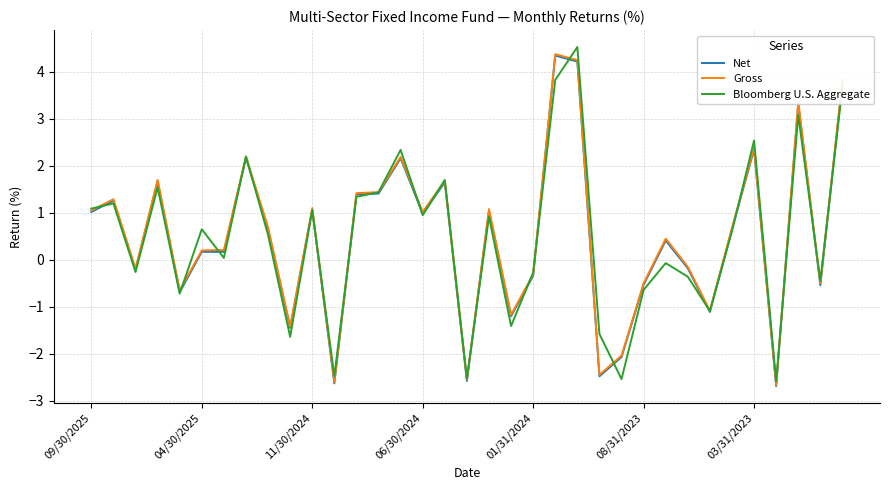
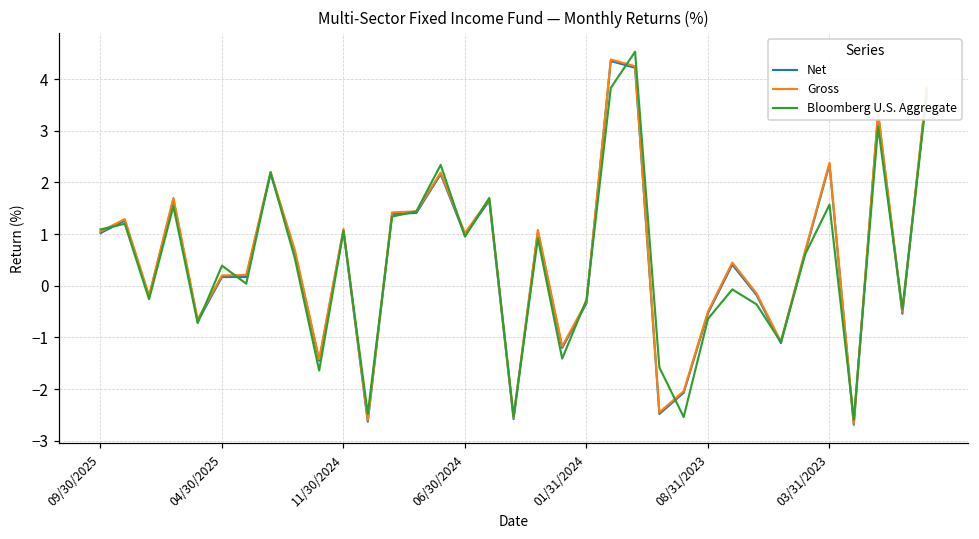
  {
    "Bloomberg U.S. Aggregate": {
-     "04/30/2025": 0.7,
+     "04/30/2025": 0.4,
      "08/31/2023": -0.6,
-     "03/31/2023": 2.5
+     "03/31/2023": 1.6
    }
  }
